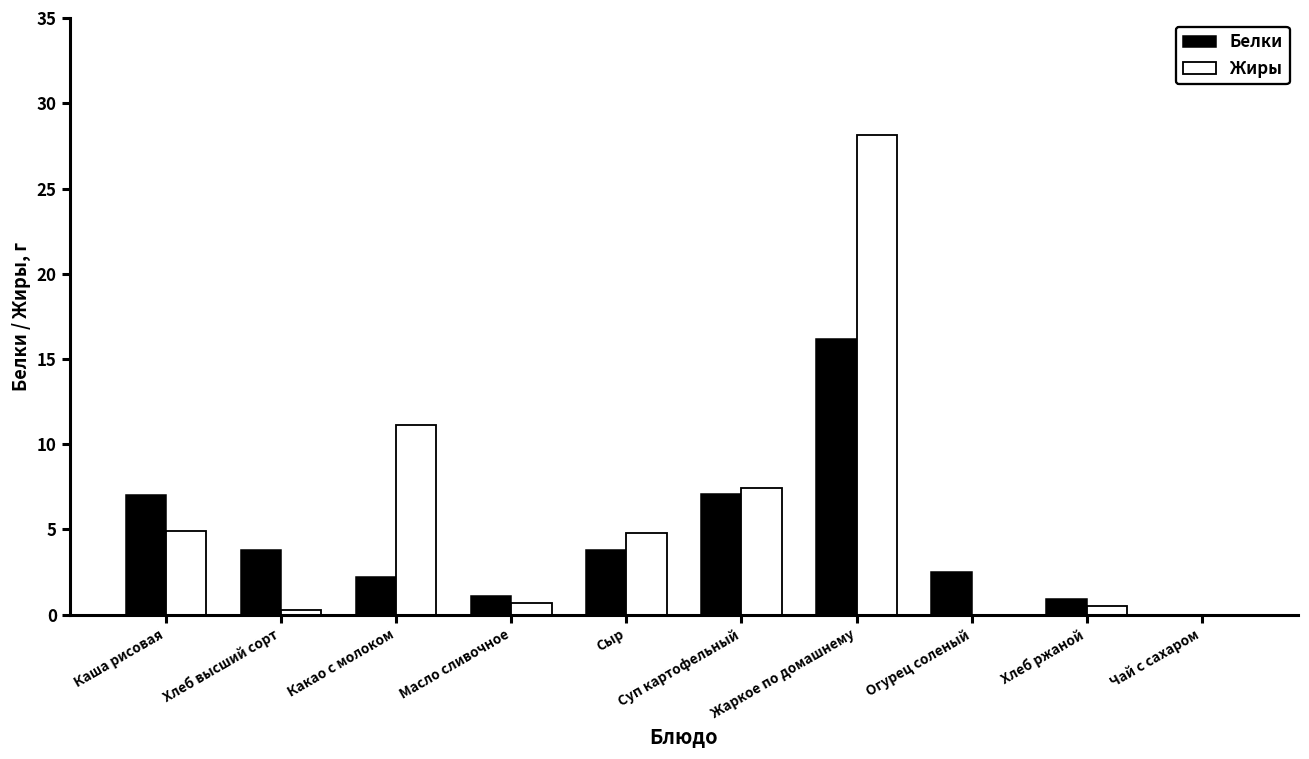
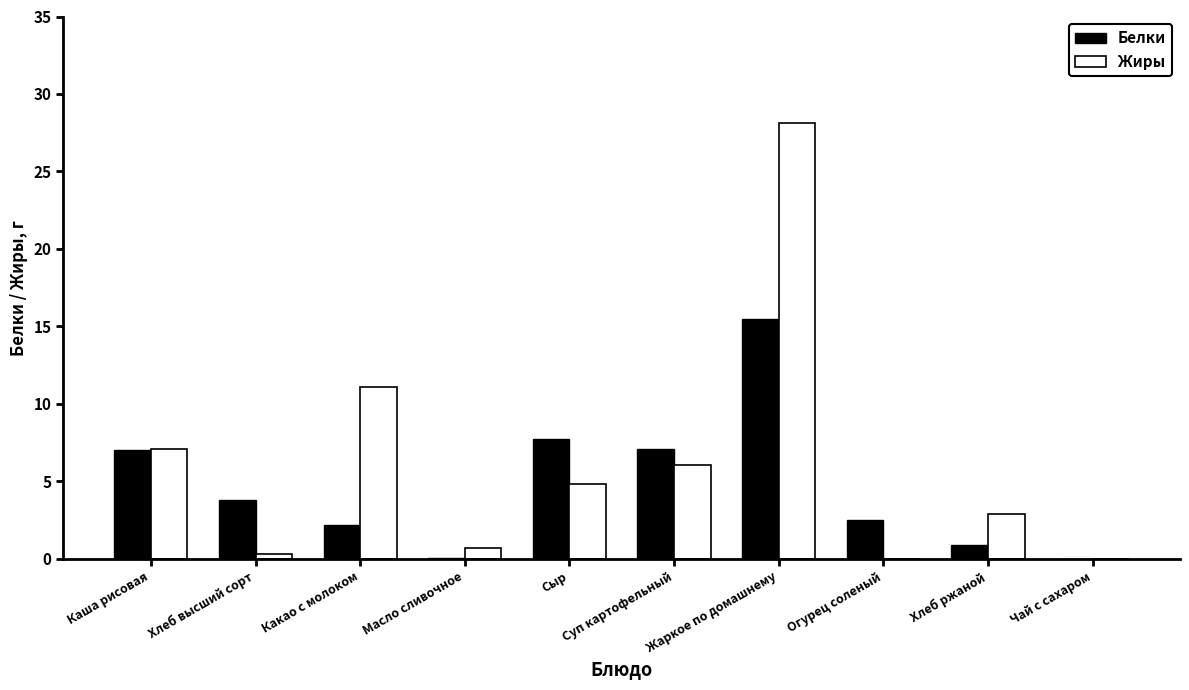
  {
    "Белки": {
      "Каша рисовая": 7.0,
      "Хлеб высший сорт": 3.8,
      "Какао с молоком": 2.2,
-     "Масло сливочное": 1.1,
-     "Сыр": 3.8,
+     "Масло сливочное": 0.1,
+     "Сыр": 7.7,
      "Суп картофельный": 7.1,
-     "Жаркое по домашнему": 16.2,
+     "Жаркое по домашнему": 15.5,
      "Огурец соленый": 2.5,
      "Хлеб ржаной": 0.9,
      "Чай с сахаром": 0.0
    },
    "Жиры": {
-     "Каша рисовая": 4.9,
+     "Каша рисовая": 7.1,
      "Хлеб высший сорт": 0.3,
      "Какао с молоком": 11.1,
      "Масло сливочное": 0.7,
      "Сыр": 4.8,
-     "Суп картофельный": 7.5,
+     "Суп картофельный": 6.1,
      "Жаркое по домашнему": 28.2,
      "Огурец соленый": 0.0,
-     "Хлеб ржаной": 0.5,
+     "Хлеб ржаной": 2.9,
      "Чай с сахаром": 0.0
    }
  }
